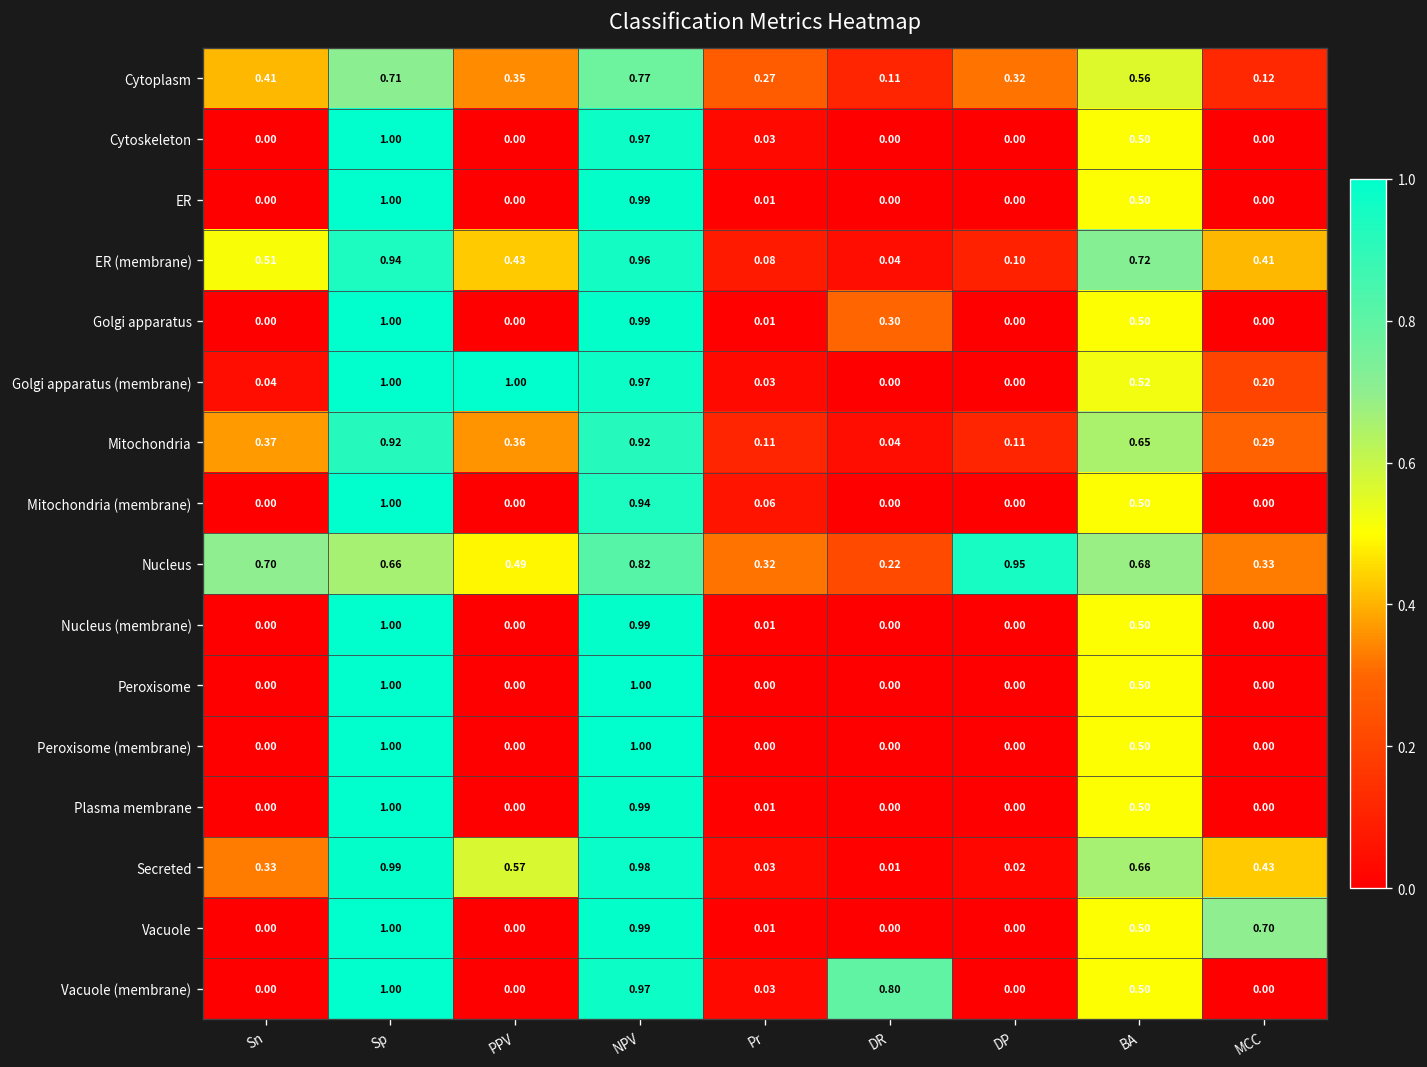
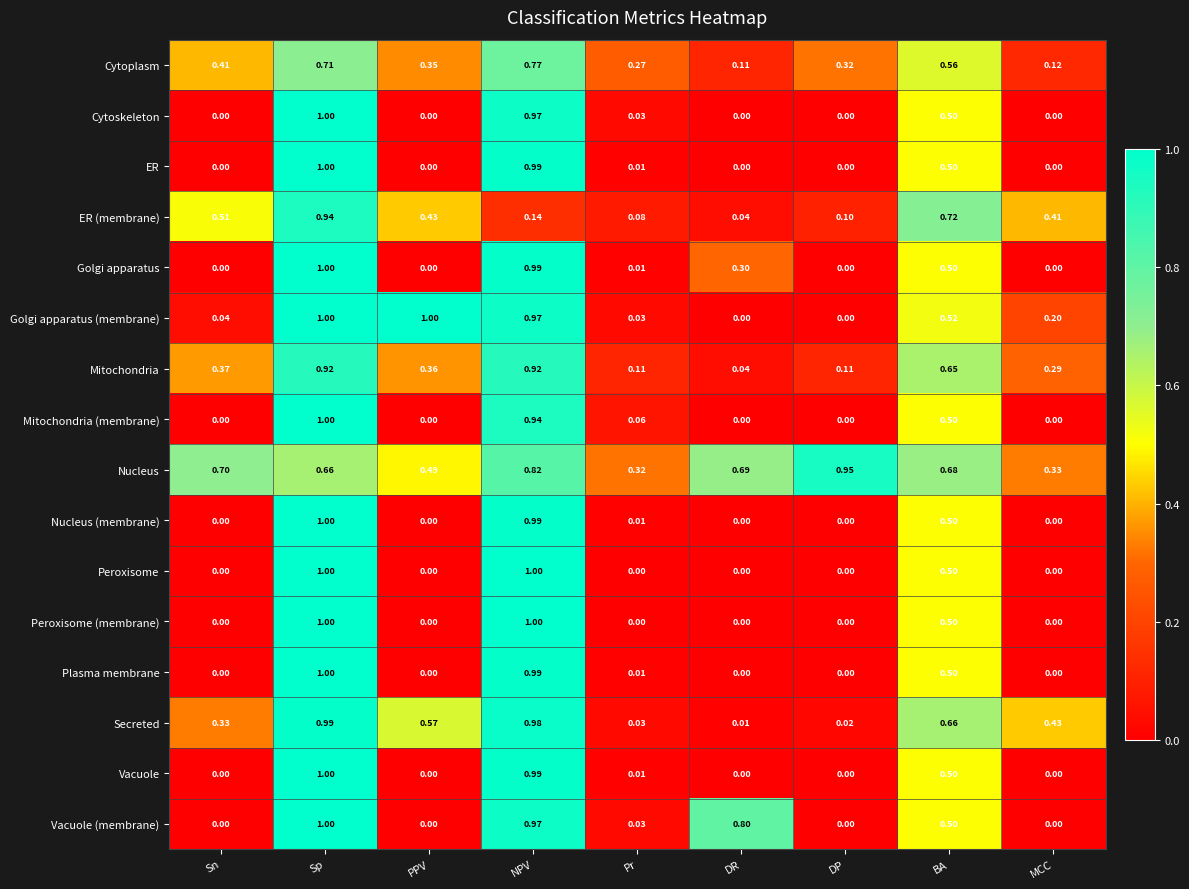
  {
    "Cytoplasm": {
      "Sn": 0.41,
      "Sp": 0.71,
      "PPV": 0.35,
      "NPV": 0.77,
      "Pr": 0.27,
      "DR": 0.11,
      "DP": 0.32,
      "BA": 0.56,
      "MCC": 0.12
    },
    "Cytoskeleton": {
      "Sn": 0.00,
      "Sp": 1.00,
      "PPV": 0.00,
      "NPV": 0.97,
      "Pr": 0.03,
      "DR": 0.00,
      "DP": 0.00,
      "BA": 0.50,
      "MCC": 0.00
    },
    "ER": {
      "Sn": 0.00,
      "Sp": 1.00,
      "PPV": 0.00,
      "NPV": 0.99,
      "Pr": 0.01,
      "DR": 0.00,
      "DP": 0.00,
      "BA": 0.50,
      "MCC": 0.00
    },
    "ER (membrane)": {
      "Sn": 0.51,
      "Sp": 0.94,
      "PPV": 0.43,
-     "NPV": 0.96,
+     "NPV": 0.14,
      "Pr": 0.08,
      "DR": 0.04,
      "DP": 0.10,
      "BA": 0.72,
      "MCC": 0.41
    },
    "Golgi apparatus": {
      "Sn": 0.00,
      "Sp": 1.00,
      "PPV": 0.00,
      "NPV": 0.99,
      "Pr": 0.01,
      "DR": 0.30,
      "DP": 0.00,
      "BA": 0.50,
      "MCC": 0.00
    },
    "Golgi apparatus (membrane)": {
      "Sn": 0.04,
      "Sp": 1.00,
      "PPV": 1.00,
      "NPV": 0.97,
      "Pr": 0.03,
      "DR": 0.00,
      "DP": 0.00,
      "BA": 0.52,
      "MCC": 0.20
    },
    "Mitochondria": {
      "Sn": 0.37,
      "Sp": 0.92,
      "PPV": 0.36,
      "NPV": 0.92,
      "Pr": 0.11,
      "DR": 0.04,
      "DP": 0.11,
      "BA": 0.65,
      "MCC": 0.29
    },
    "Mitochondria (membrane)": {
      "Sn": 0.00,
      "Sp": 1.00,
      "PPV": 0.00,
      "NPV": 0.94,
      "Pr": 0.06,
      "DR": 0.00,
      "DP": 0.00,
      "BA": 0.50,
      "MCC": 0.00
    },
    "Nucleus": {
      "Sn": 0.70,
      "Sp": 0.66,
      "PPV": 0.49,
      "NPV": 0.82,
      "Pr": 0.32,
-     "DR": 0.22,
+     "DR": 0.69,
      "DP": 0.95,
      "BA": 0.68,
      "MCC": 0.33
    },
    "Nucleus (membrane)": {
      "Sn": 0.00,
      "Sp": 1.00,
      "PPV": 0.00,
      "NPV": 0.99,
      "Pr": 0.01,
      "DR": 0.00,
      "DP": 0.00,
      "BA": 0.50,
      "MCC": 0.00
    },
    "Peroxisome": {
      "Sn": 0.00,
      "Sp": 1.00,
      "PPV": 0.00,
      "NPV": 1.00,
      "Pr": 0.00,
      "DR": 0.00,
      "DP": 0.00,
      "BA": 0.50,
      "MCC": 0.00
    },
    "Peroxisome (membrane)": {
      "Sn": 0.00,
      "Sp": 1.00,
      "PPV": 0.00,
      "NPV": 1.00,
      "Pr": 0.00,
      "DR": 0.00,
      "DP": 0.00,
      "BA": 0.50,
      "MCC": 0.00
    },
    "Plasma membrane": {
      "Sn": 0.00,
      "Sp": 1.00,
      "PPV": 0.00,
      "NPV": 0.99,
      "Pr": 0.01,
      "DR": 0.00,
      "DP": 0.00,
      "BA": 0.50,
      "MCC": 0.00
    },
    "Secreted": {
      "Sn": 0.33,
      "Sp": 0.99,
      "PPV": 0.57,
      "NPV": 0.98,
      "Pr": 0.03,
      "DR": 0.01,
      "DP": 0.02,
      "BA": 0.66,
      "MCC": 0.43
    },
    "Vacuole": {
      "Sn": 0.00,
      "Sp": 1.00,
      "PPV": 0.00,
      "NPV": 0.99,
      "Pr": 0.01,
      "DR": 0.00,
      "DP": 0.00,
      "BA": 0.50,
-     "MCC": 0.70
+     "MCC": 0.00
    },
    "Vacuole (membrane)": {
      "Sn": 0.00,
      "Sp": 1.00,
      "PPV": 0.00,
      "NPV": 0.97,
      "Pr": 0.03,
      "DR": 0.80,
      "DP": 0.00,
      "BA": 0.50,
      "MCC": 0.00
    }
  }
